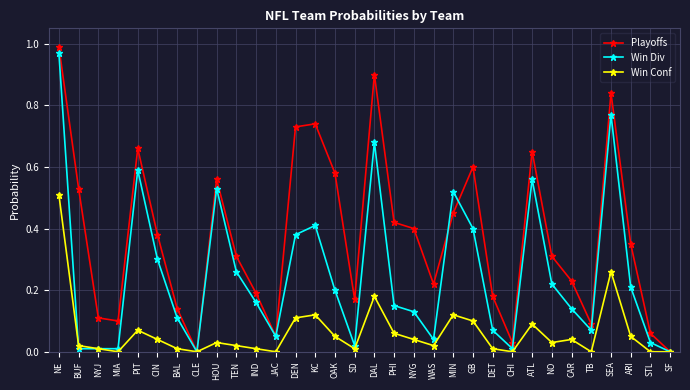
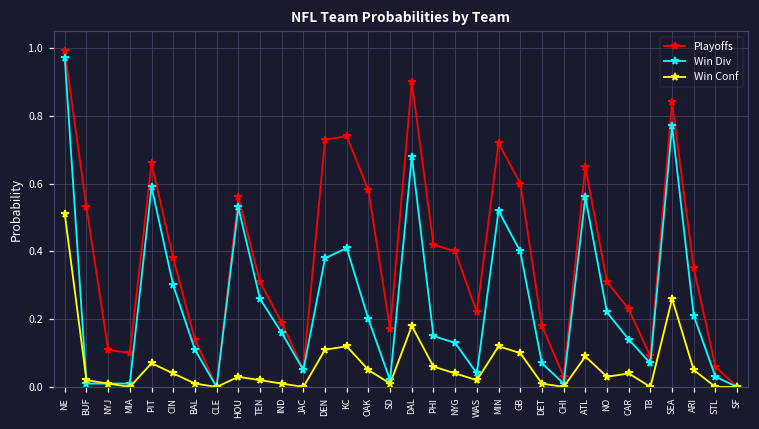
  {
    "Playoffs": {
      "NE": 0.99,
      "BUF": 0.53,
      "NYJ": 0.11,
      "MIA": 0.10,
      "PIT": 0.66,
      "CIN": 0.38,
      "BAL": 0.14,
      "HOU": 0.56,
      "TEN": 0.31,
      "IND": 0.19,
      "DEN": 0.73,
      "KC": 0.74,
      "OAK": 0.58,
      "SD": 0.17,
      "DAL": 0.90,
      "PHI": 0.42,
      "NYG": 0.40,
      "WAS": 0.22,
-     "MIN": 0.45,
+     "MIN": 0.72,
      "GB": 0.60,
      "DET": 0.18,
      "CHI": 0.03,
      "ATL": 0.65,
      "NO": 0.31,
      "CAR": 0.23,
      "TB": 0.09,
      "SEA": 0.84,
      "ARI": 0.35,
      "STL": 0.06
    },
    "Win Div": {
      "NE": 0.97,
      "BUF": 0.01,
      "MIA": 0.01,
      "PIT": 0.59,
      "CIN": 0.30,
      "BAL": 0.11,
      "HOU": 0.53,
      "TEN": 0.26,
      "IND": 0.16,
      "DEN": 0.38,
      "KC": 0.41,
      "OAK": 0.20,
      "SD": 0.02,
      "DAL": 0.68,
      "PHI": 0.15,
      "NYG": 0.13,
      "WAS": 0.04,
      "MIN": 0.52,
      "GB": 0.40,
      "DET": 0.07,
      "CHI": 0.01,
      "ATL": 0.56,
      "NO": 0.22,
      "CAR": 0.14,
      "TB": 0.07,
      "SEA": 0.77,
      "ARI": 0.21,
      "STL": 0.03
    },
    "Win Conf": {
      "NE": 0.51,
      "BUF": 0.02,
      "MIA": 0.00,
      "PIT": 0.07,
      "CIN": 0.04,
      "BAL": 0.01,
      "HOU": 0.03,
      "TEN": 0.02,
      "IND": 0.01,
      "JAC": 0.00,
      "DEN": 0.11,
      "KC": 0.12,
      "OAK": 0.05,
      "SD": 0.01,
      "DAL": 0.18,
      "PHI": 0.06,
      "NYG": 0.04,
      "WAS": 0.02,
      "MIN": 0.12,
      "GB": 0.10,
      "DET": 0.01,
      "CHI": 0.00,
      "ATL": 0.09,
      "NO": 0.03,
      "CAR": 0.04,
      "TB": 0.00,
      "SEA": 0.26,
      "ARI": 0.05,
      "STL": 0.00
    }
  }
